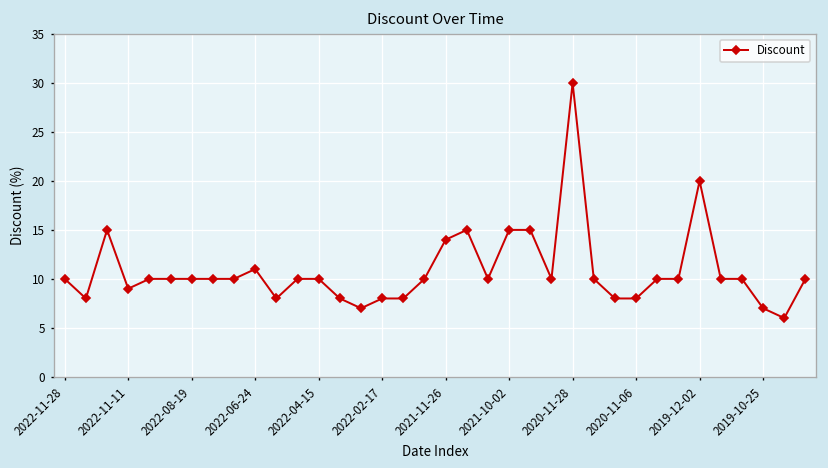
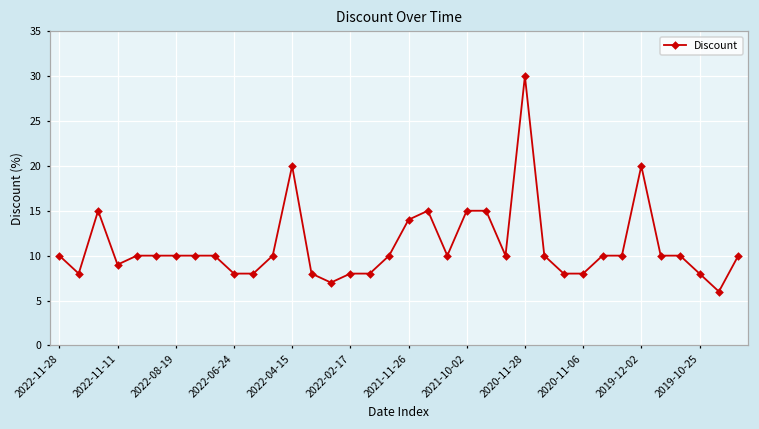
  {
    "2022-11-28": 10,
    "2022-11-11": 9,
    "2022-08-19": 10,
-   "2022-06-24": 11,
-   "2022-04-15": 10,
+   "2022-06-24": 8,
+   "2022-04-15": 20,
    "2022-02-17": 8,
    "2021-11-26": 14,
    "2021-10-02": 15,
    "2020-11-28": 30,
    "2020-11-06": 8,
    "2019-12-02": 20,
-   "2019-10-25": 7
+   "2019-10-25": 8
  }
